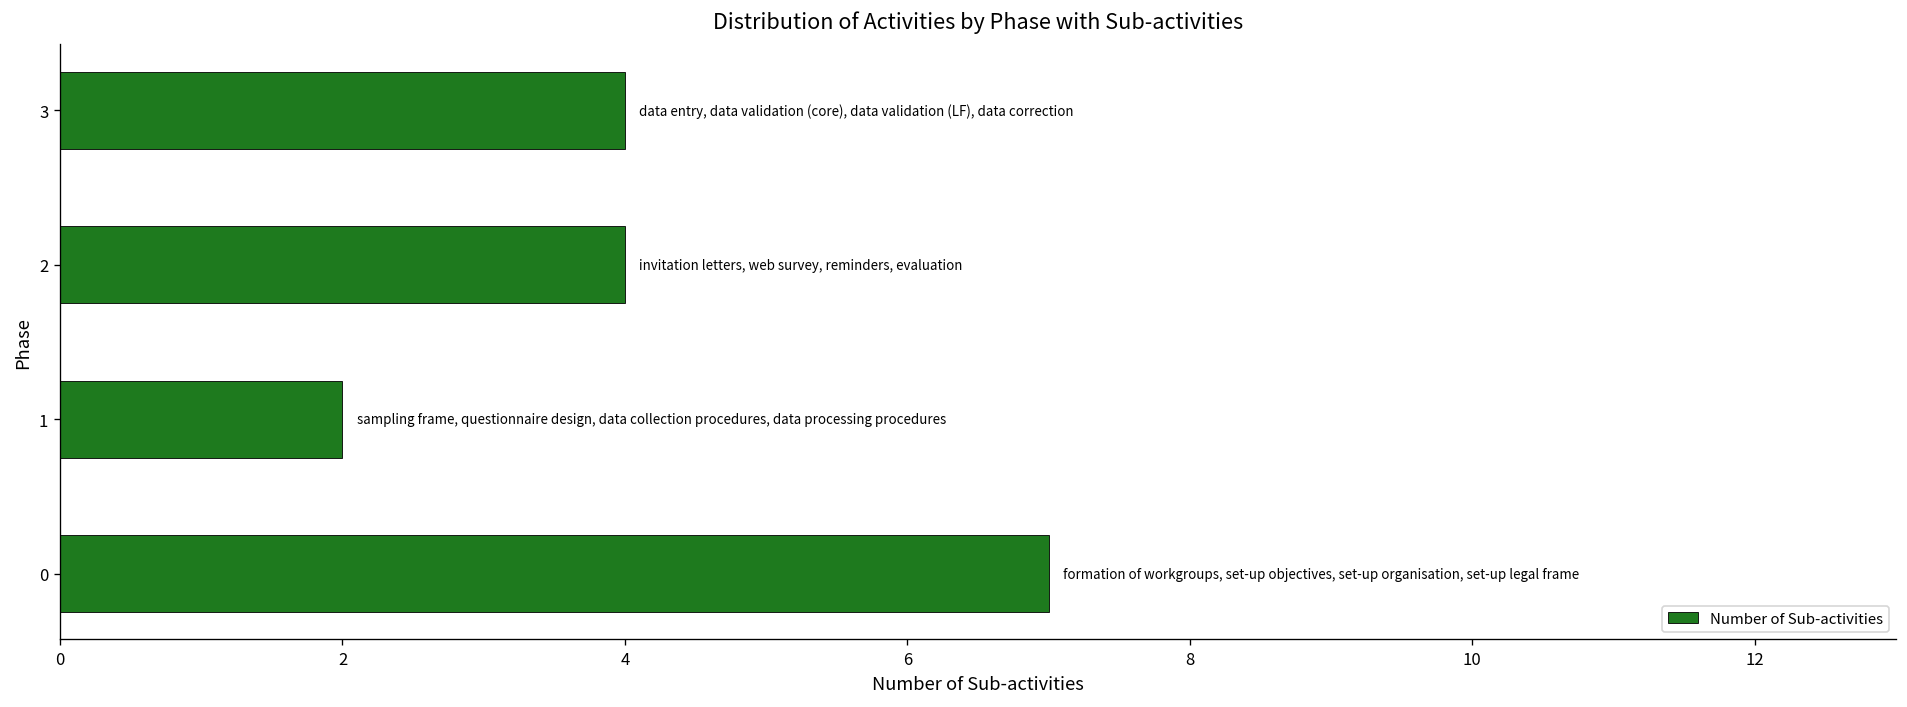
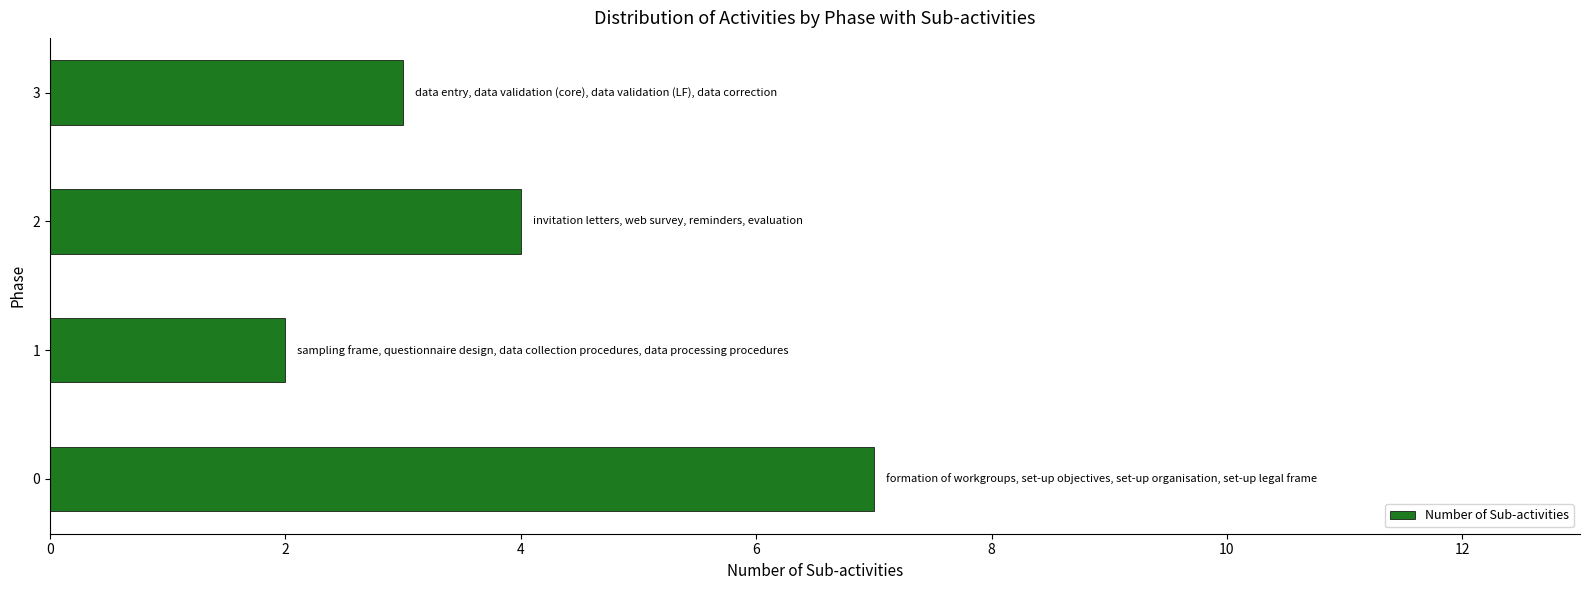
  {
-   "3": 4,
+   "3": 3,
    "2": 4,
    "1": 2,
    "0": 7
  }
